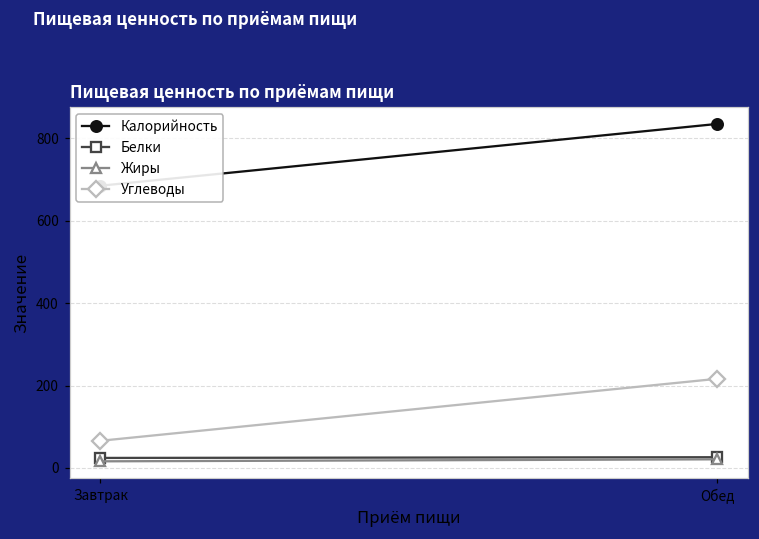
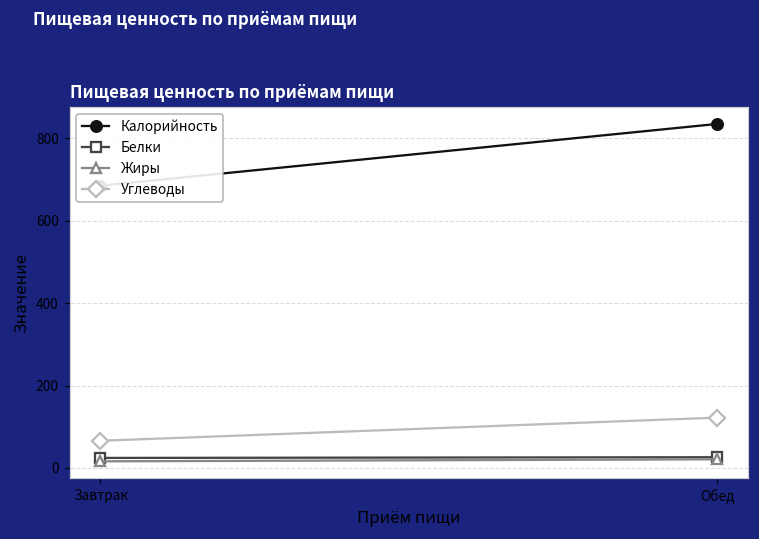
  {
    "Калорийность": {
      "Обед": 840
    },
    "Белки": {
      "Завтрак": 20
    },
    "Жиры": {
      "Завтрак": 20
    },
    "Углеводы": {
      "Завтрак": 70,
-     "Обед": 220
+     "Обед": 120
    }
  }
